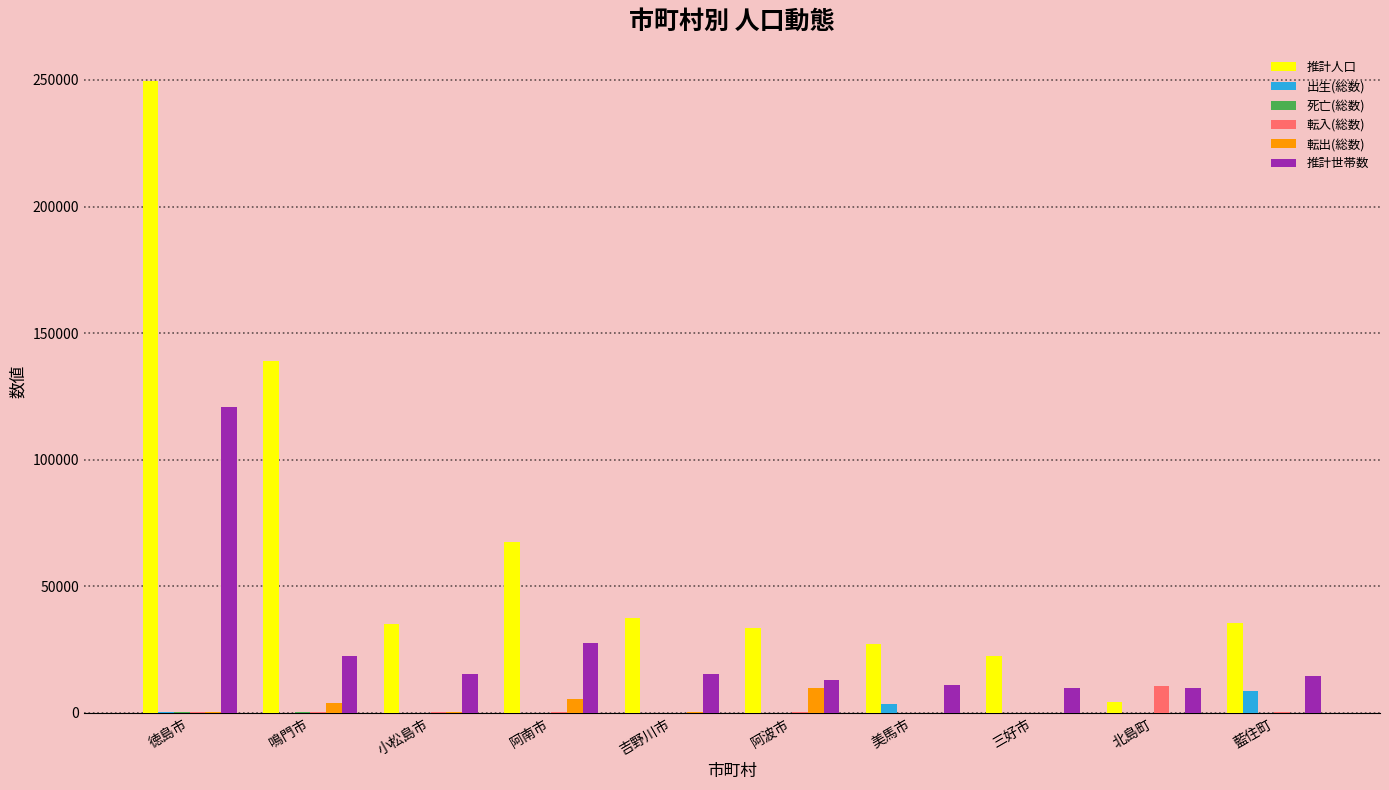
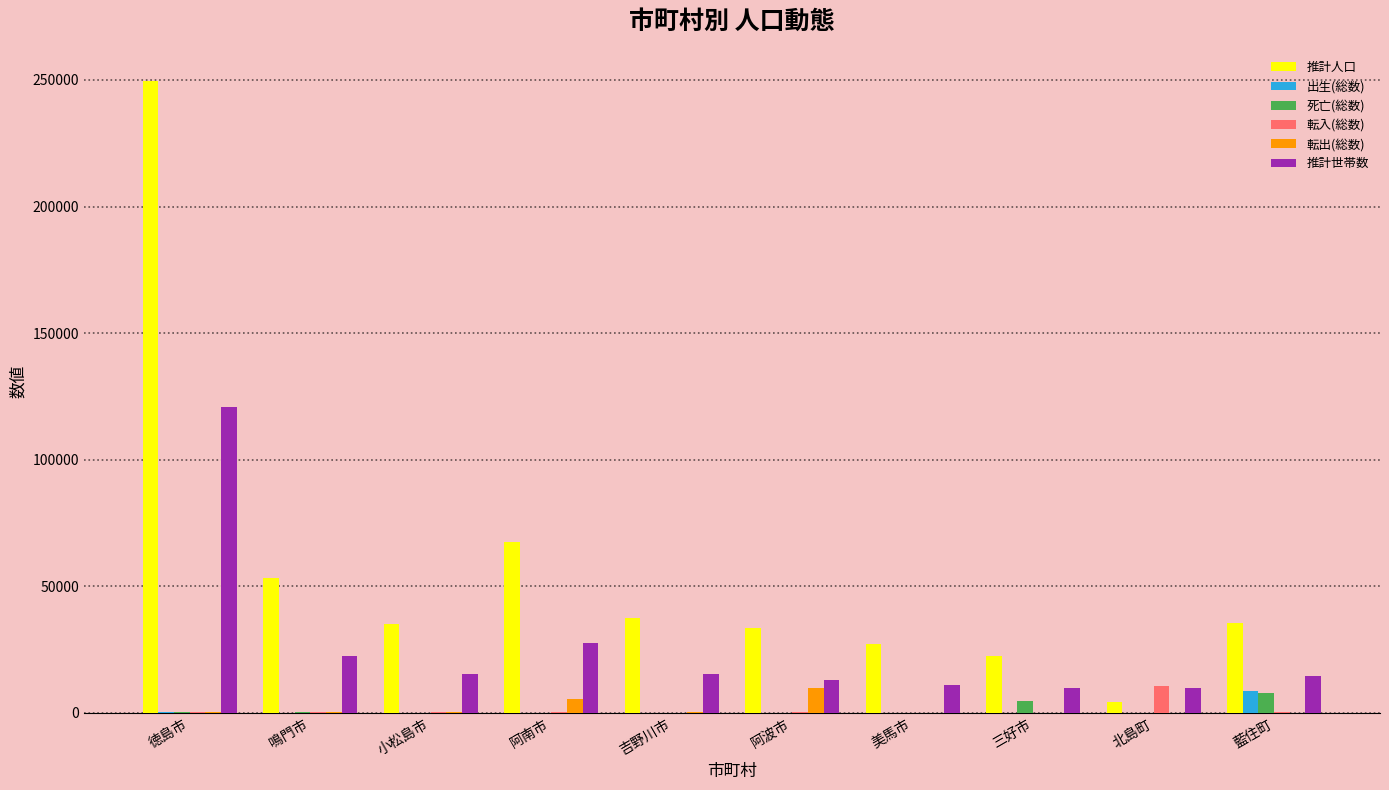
  {
    "推計人口": {
      "徳島市": 249000,
-     "鳴門市": 139000,
+     "鳴門市": 53000,
      "小松島市": 35000,
      "阿南市": 68000,
      "吉野川市": 37000,
      "阿波市": 33000,
      "美馬市": 27000,
      "三好市": 22000,
      "北島町": 4000,
      "藍住町": 35000
    },
    "出生(総数)": {
-     "美馬市": 3000,
+     "美馬市": 0,
      "藍住町": 9000
    },
    "死亡(総数)": {
-     "三好市": 0,
-     "藍住町": 0
+     "三好市": 5000,
+     "藍住町": 8000
    },
    "転入(総数)": {
      "北島町": 11000
    },
    "転出(総数)": {
-     "鳴門市": 4000,
+     "鳴門市": 0,
      "阿南市": 6000,
      "阿波市": 10000
    },
    "推計世帯数": {
      "徳島市": 121000,
      "鳴門市": 22000,
      "小松島市": 15000,
      "阿南市": 28000,
      "吉野川市": 15000,
      "阿波市": 13000,
      "美馬市": 11000,
      "三好市": 10000,
      "北島町": 10000,
      "藍住町": 14000
    }
  }
